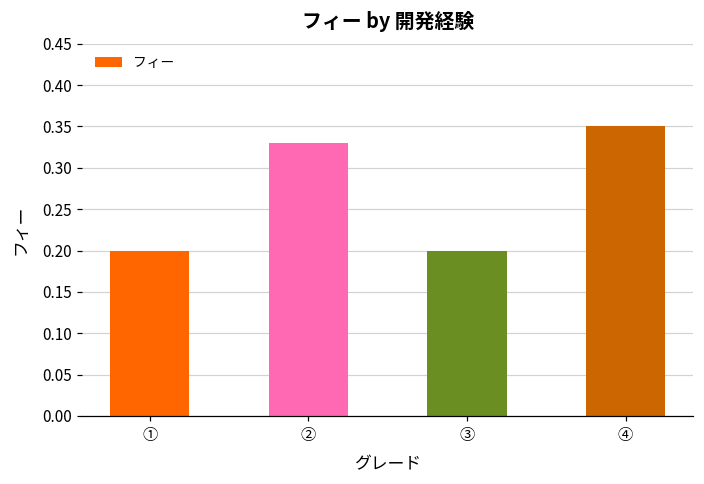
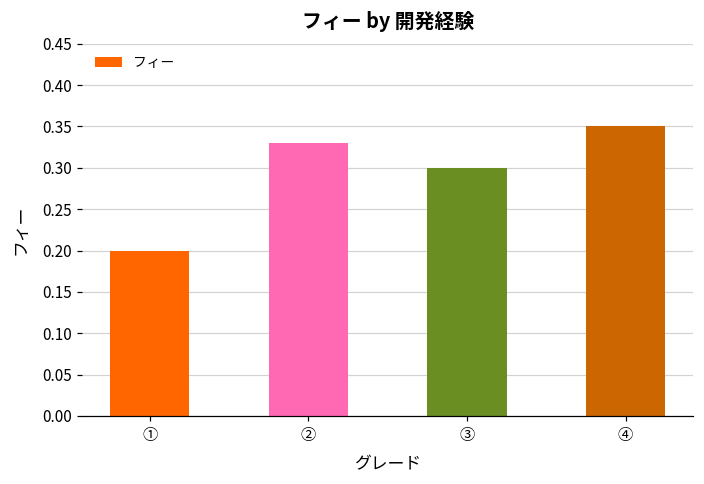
  {
    "①": 0.2,
    "②": 0.33,
-   "③": 0.2,
+   "③": 0.3,
    "④": 0.35
  }
